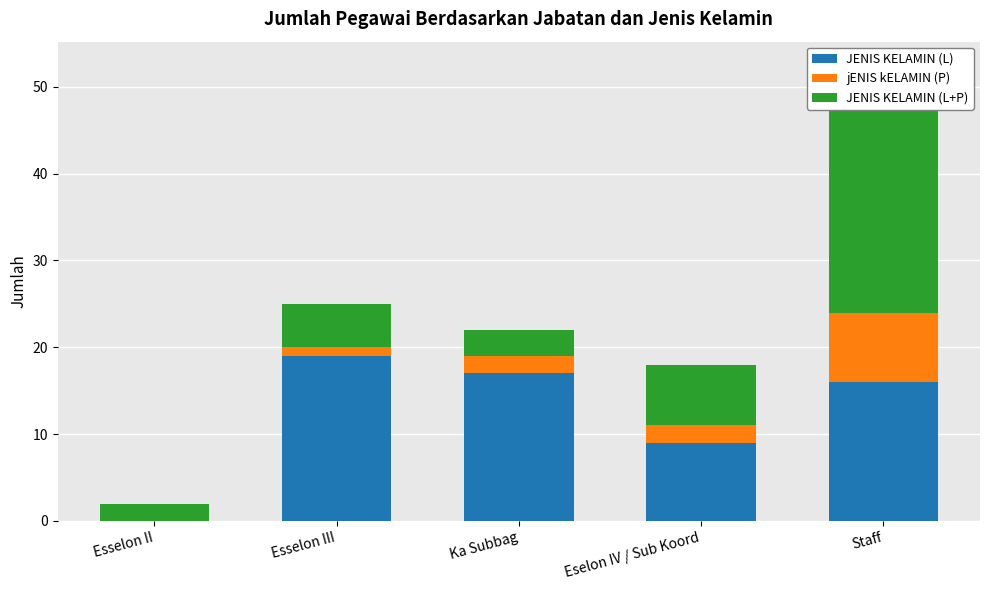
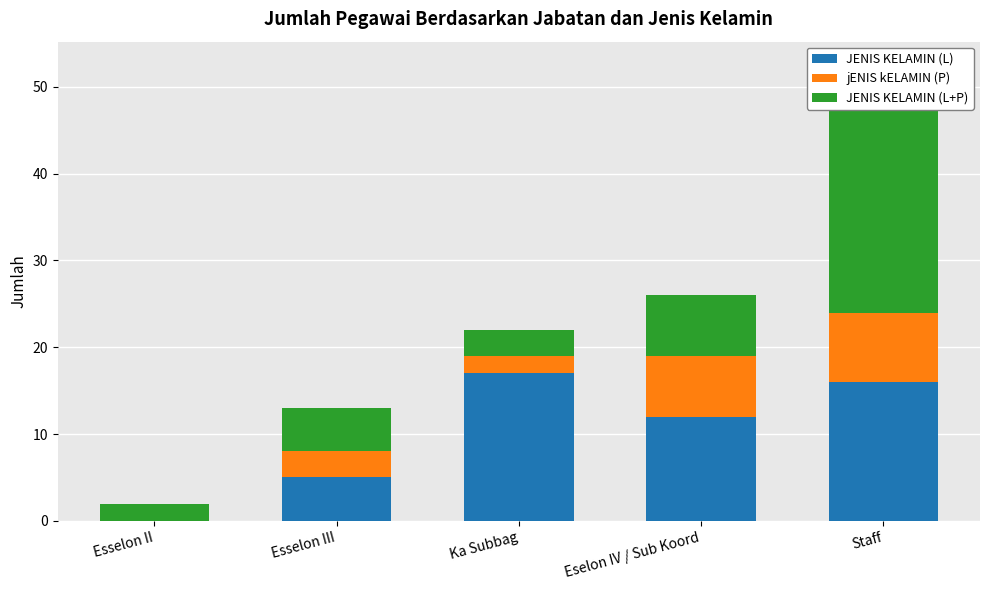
  {
    "JENIS KELAMIN (L)": {
      "Esselon II": 0,
-     "Esselon III": 19,
+     "Esselon III": 5,
      "Ka Subbag": 17,
-     "Eselon IV / Sub Koord": 9,
+     "Eselon IV / Sub Koord": 12,
      "Staff": 16
    },
    "jENIS kELAMIN (P)": {
      "Esselon II": 0,
-     "Esselon III": 1,
+     "Esselon III": 3,
      "Ka Subbag": 2,
-     "Eselon IV / Sub Koord": 2,
+     "Eselon IV / Sub Koord": 7,
      "Staff": 8
    },
    "JENIS KELAMIN (L+P)": {
      "Esselon II": 2,
      "Esselon III": 5,
      "Ka Subbag": 3,
      "Eselon IV / Sub Koord": 7
    }
  }
